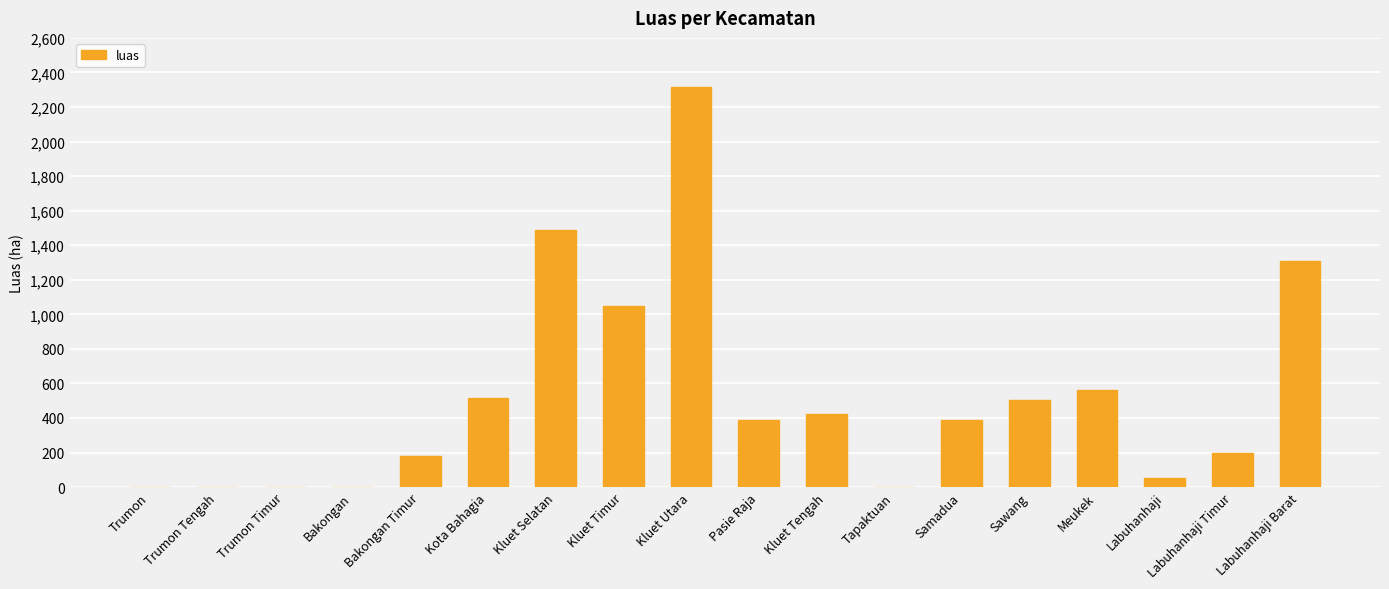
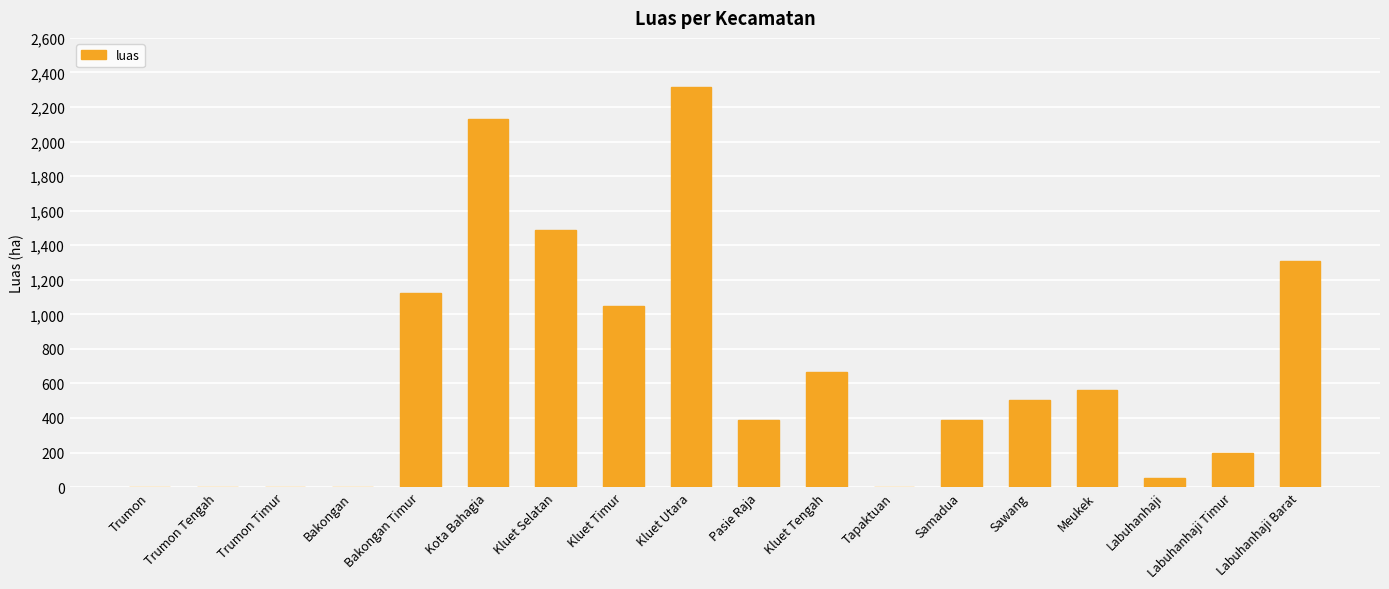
  {
    "Trumon": "0",
    "Trumon Tengah": "0",
    "Trumon Timur": "0",
    "Bakongan": "0",
-   "Bakongan Timur": "180",
-   "Kota Bahagia": "510",
+   "Bakongan Timur": "1,120",
+   "Kota Bahagia": "2,130",
    "Kluet Selatan": "1,490",
    "Kluet Timur": "1,050",
    "Kluet Utara": "2,320",
    "Pasie Raja": "390",
-   "Kluet Tengah": "420",
+   "Kluet Tengah": "670",
    "Tapaktuan": "0",
    "Samadua": "390",
    "Sawang": "500",
    "Meukek": "560",
    "Labuhanhaji": "50",
    "Labuhanhaji Timur": "200",
    "Labuhanhaji Barat": "1,310"
  }
